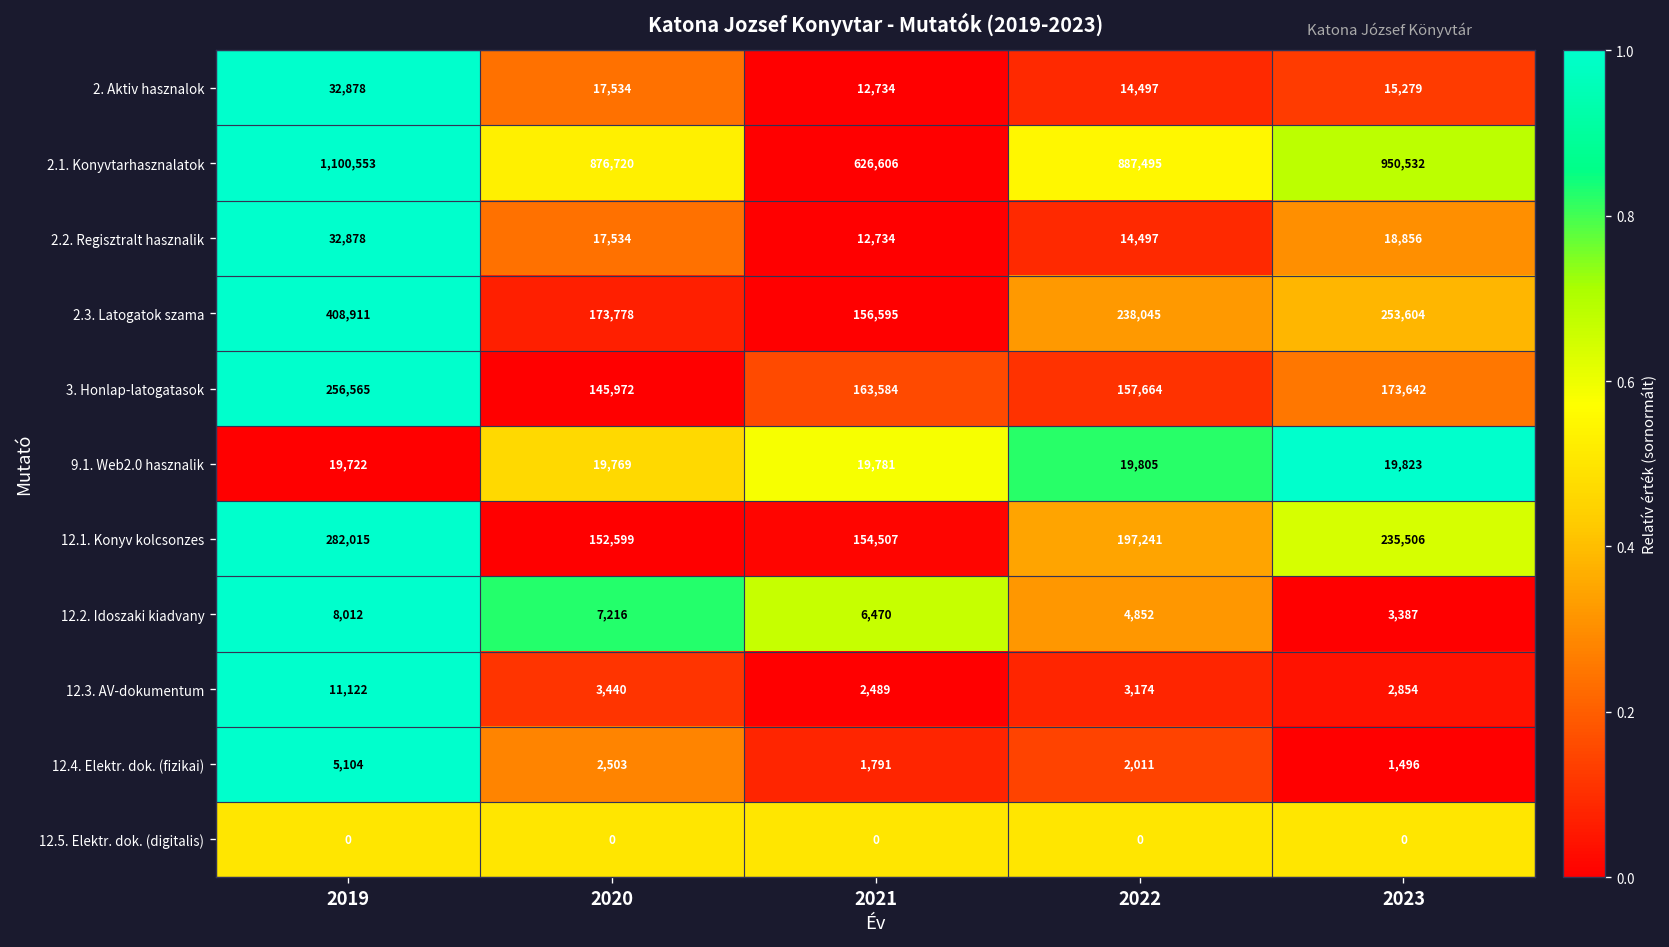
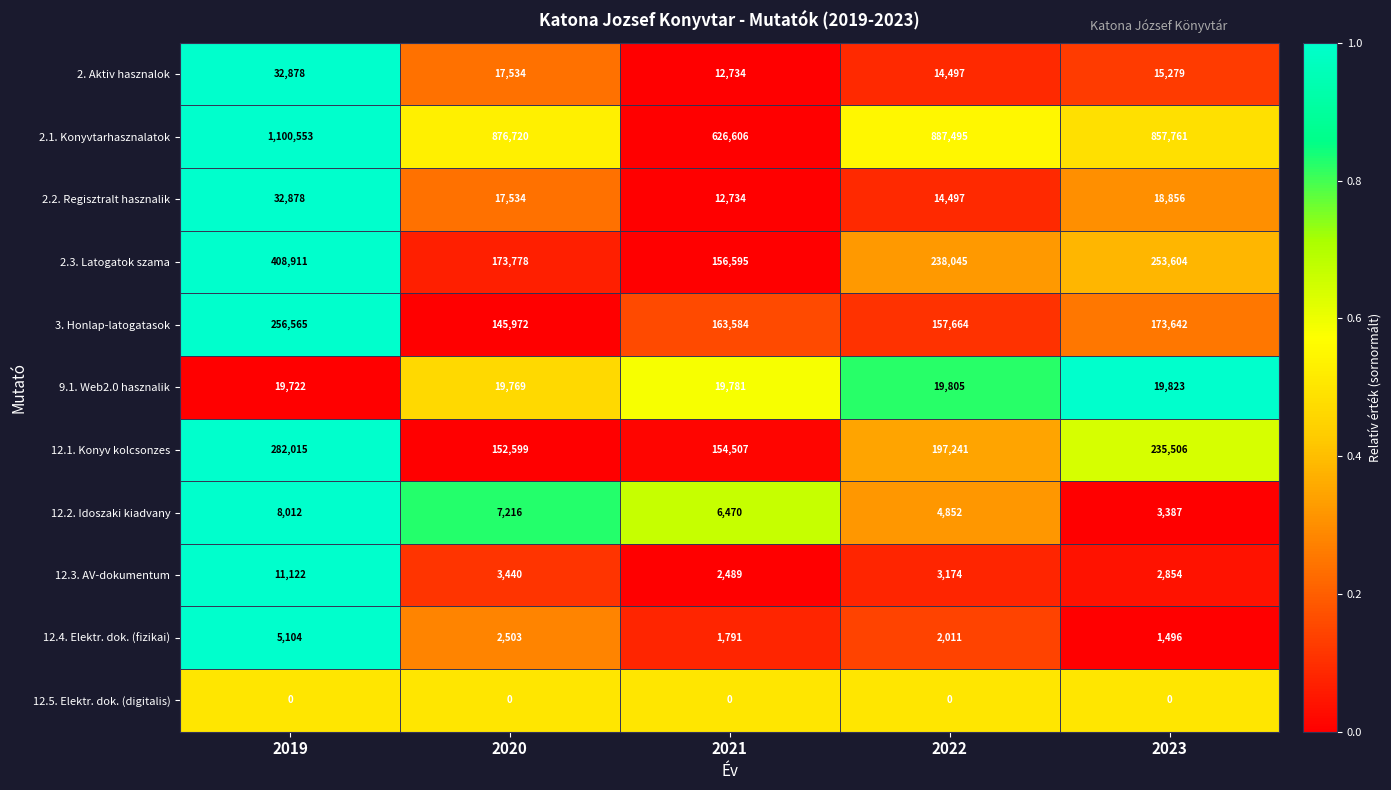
  {
    "2. Aktiv hasznalok": {
      "2019": "32,878",
      "2020": "17,534",
      "2021": "12,734",
      "2022": "14,497",
      "2023": "15,279"
    },
    "2.1. Konyvtarhasznalatok": {
      "2019": "1,100,553",
      "2020": "876,720",
      "2021": "626,606",
      "2022": "887,495",
-     "2023": "950,532"
+     "2023": "857,761"
    },
    "2.2. Regisztralt hasznalik": {
      "2019": "32,878",
      "2020": "17,534",
      "2021": "12,734",
      "2022": "14,497",
      "2023": "18,856"
    },
    "2.3. Latogatok szama": {
      "2019": "408,911",
      "2020": "173,778",
      "2021": "156,595",
      "2022": "238,045",
      "2023": "253,604"
    },
    "3. Honlap-latogatasok": {
      "2019": "256,565",
      "2020": "145,972",
      "2021": "163,584",
      "2022": "157,664",
      "2023": "173,642"
    },
    "9.1. Web2.0 hasznalik": {
      "2019": "19,722",
      "2020": "19,769",
      "2021": "19,781",
      "2022": "19,805",
      "2023": "19,823"
    },
    "12.1. Konyv kolcsonzes": {
      "2019": "282,015",
      "2020": "152,599",
      "2021": "154,507",
      "2022": "197,241",
      "2023": "235,506"
    },
    "12.2. Idoszaki kiadvany": {
      "2019": "8,012",
      "2020": "7,216",
      "2021": "6,470",
      "2022": "4,852",
      "2023": "3,387"
    },
    "12.3. AV-dokumentum": {
      "2019": "11,122",
      "2020": "3,440",
      "2021": "2,489",
      "2022": "3,174",
      "2023": "2,854"
    },
    "12.4. Elektr. dok. (fizikai)": {
      "2019": "5,104",
      "2020": "2,503",
      "2021": "1,791",
      "2022": "2,011",
      "2023": "1,496"
    },
    "12.5. Elektr. dok. (digitalis)": {
      "2019": "0",
      "2020": "0",
      "2021": "0",
      "2022": "0",
      "2023": "0"
    }
  }
